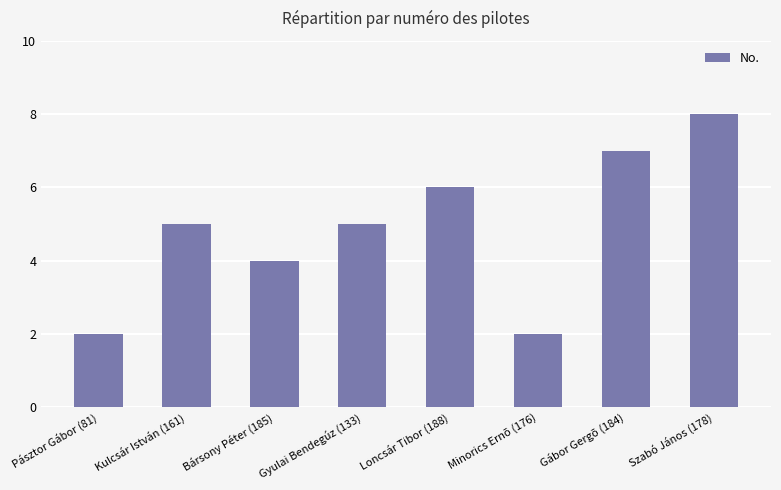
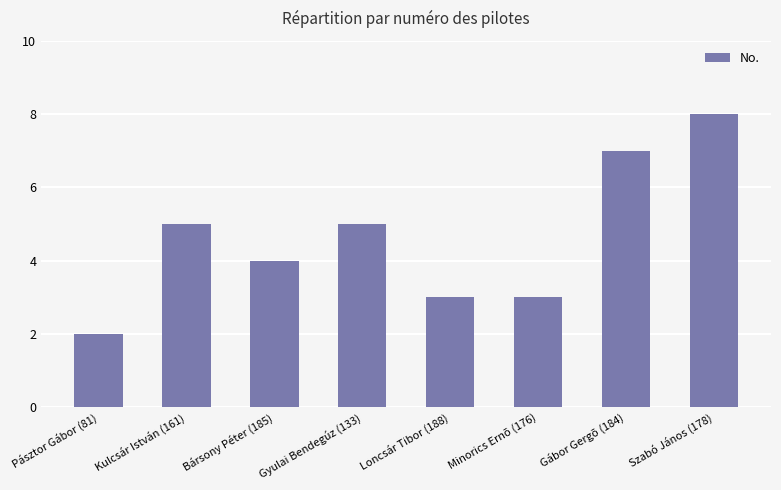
  {
    "Pásztor Gábor (81)": 2,
    "Kulcsár István (161)": 5,
    "Bársony Péter (185)": 4,
    "Gyulai Bendegúz (133)": 5,
-   "Loncsár Tibor (188)": 6,
-   "Minorics Ernõ (176)": 2,
+   "Loncsár Tibor (188)": 3,
+   "Minorics Ernõ (176)": 3,
    "Gábor Gergõ (184)": 7,
    "Szabó János (178)": 8
  }
